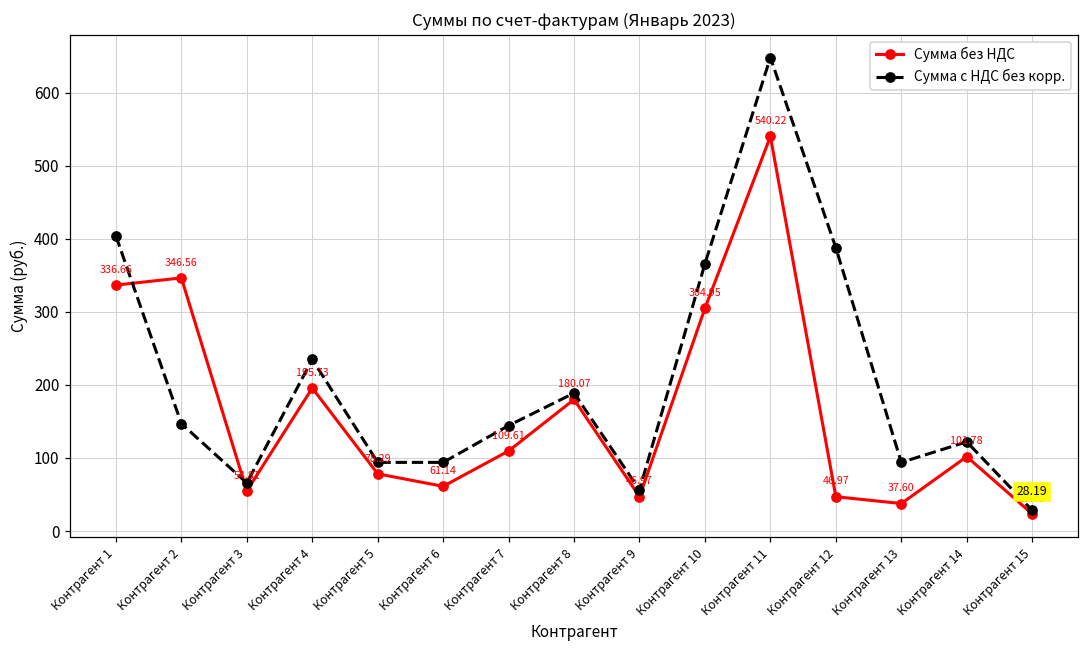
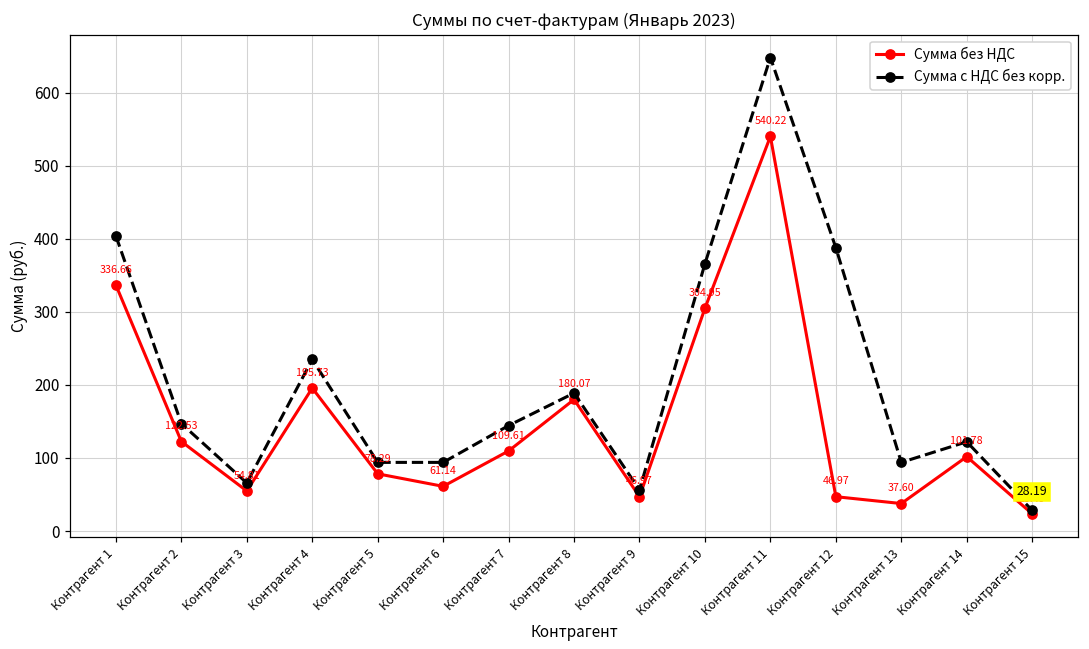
  {
    "Сумма без НДС": {
      "Контрагент 1": 336.66,
-     "Контрагент 2": 346.56,
+     "Контрагент 2": 122.53,
      "Контрагент 4": 195.73,
      "Контрагент 6": 61.14,
      "Контрагент 7": 109.61,
      "Контрагент 8": 180.07,
      "Контрагент 9": 46.97,
      "Контрагент 10": 304.95,
      "Контрагент 11": 540.22,
      "Контрагент 12": 46.97,
      "Контрагент 13": 37.60
    },
    "Сумма с НДС без корр.": {
      "Контрагент 1": 400,
      "Контрагент 2": 150,
      "Контрагент 10": 370,
      "Контрагент 11": 650,
      "Контрагент 12": 390,
      "Контрагент 13": 90
    }
  }
